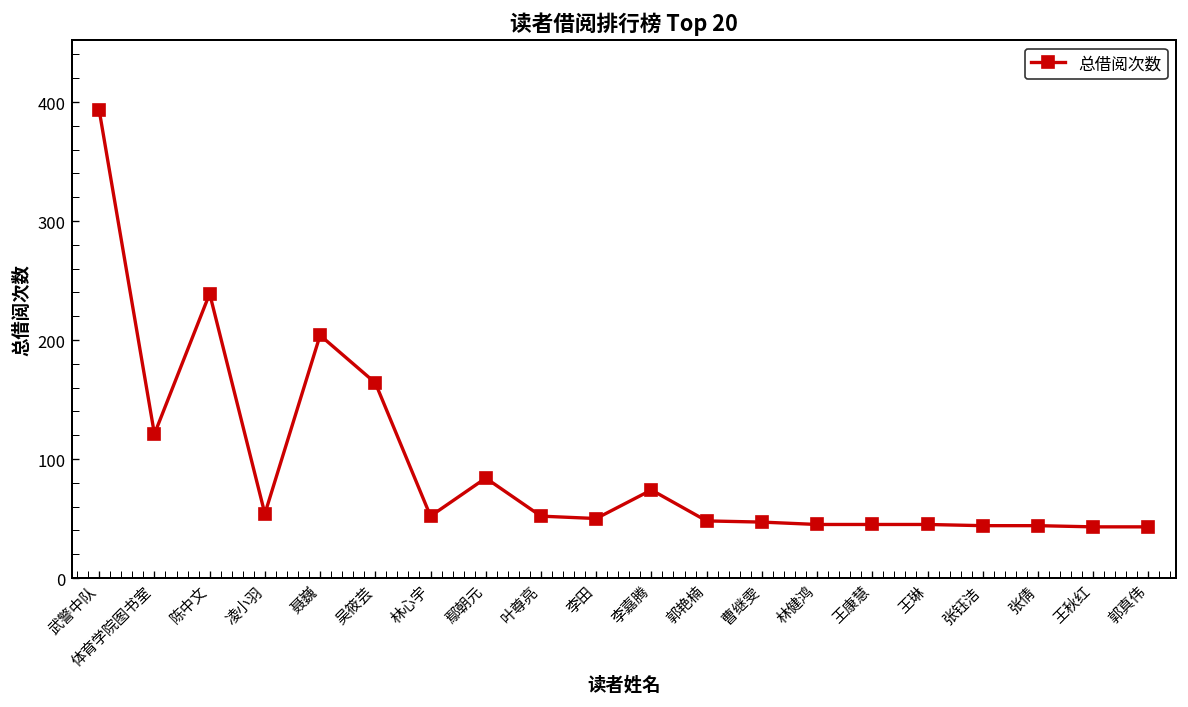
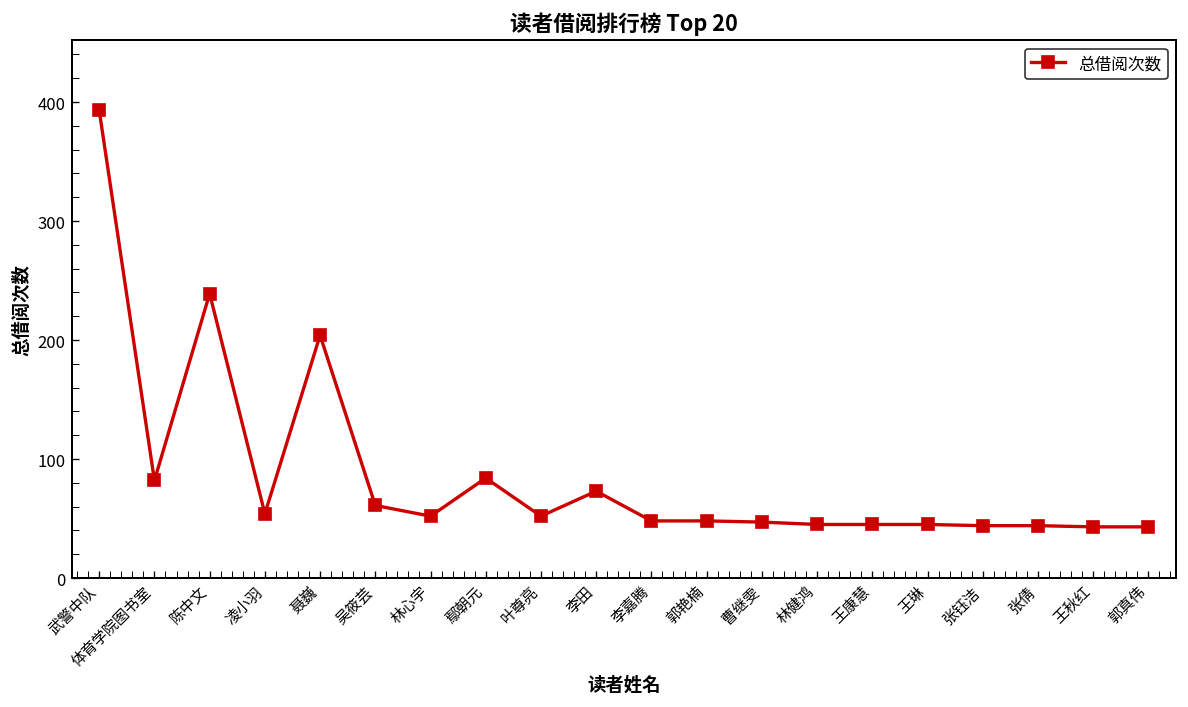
  {
    "武警中队": 390,
-   "体育学院图书室": 120,
+   "体育学院图书室": 80,
    "陈中文": 240,
    "凌小羽": 50,
    "聂巍": 200,
-   "吴筱芸": 160,
+   "吴筱芸": 60,
    "林心宇": 50,
    "鄢朝元": 80,
    "叶尊亮": 50,
-   "李田": 50,
-   "李嘉腾": 70,
+   "李田": 70,
+   "李嘉腾": 50,
    "郭艳楠": 50,
    "曹继雯": 50,
    "林健鸿": 50,
    "王康慧": 50,
    "王琳": 50,
    "张钰洁": 40,
    "张倩": 40,
    "王秋红": 40,
    "郭真伟": 40
  }
